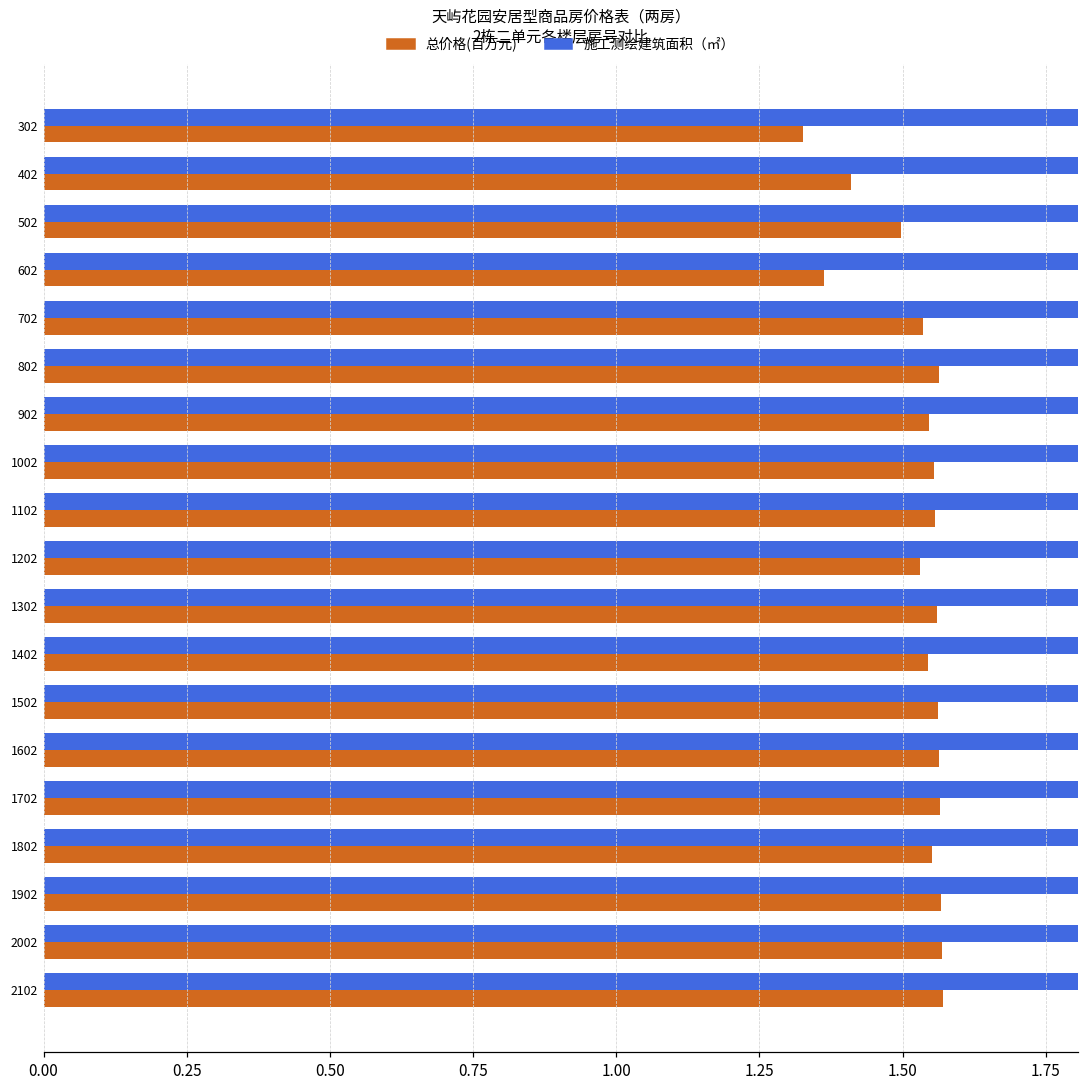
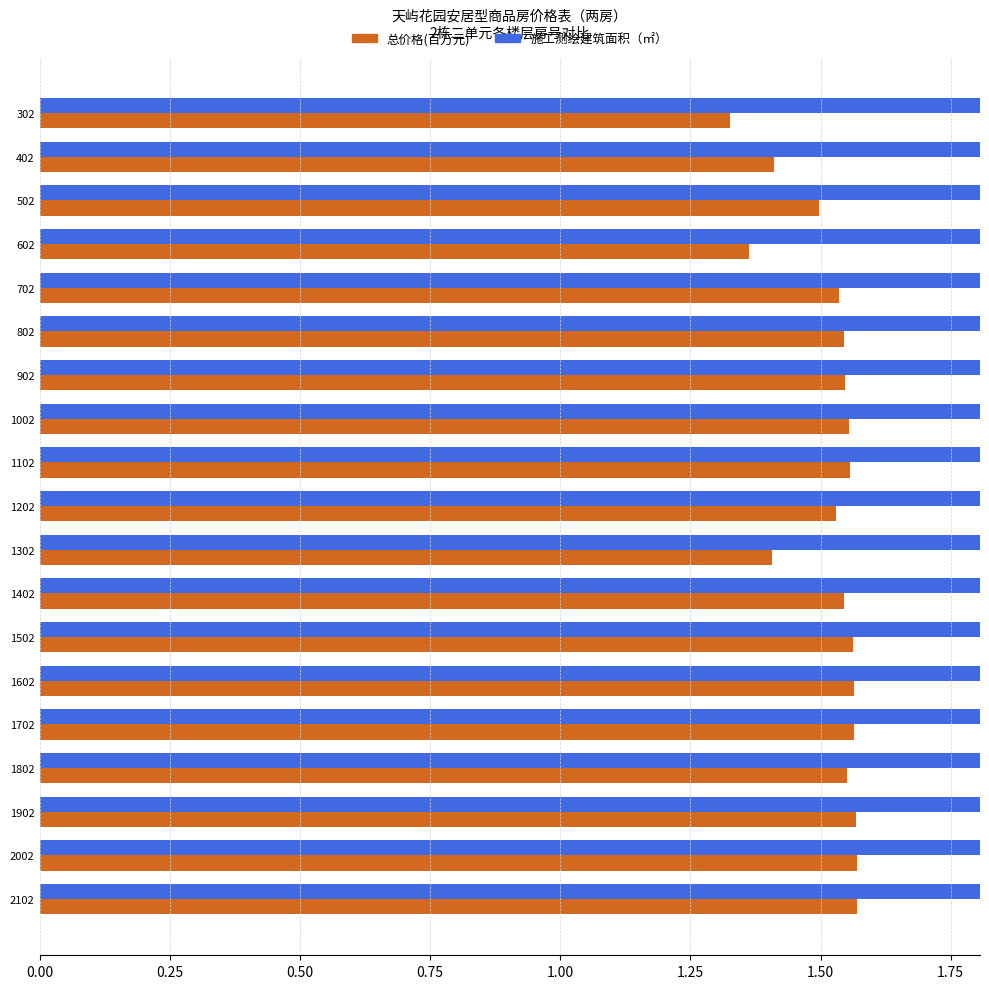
  {
    "总价格(百万元)": {
      "302": 1.33,
      "402": 1.41,
      "502": 1.50,
      "602": 1.36,
      "702": 1.54,
-     "802": 1.56,
+     "802": 1.55,
      "902": 1.55,
      "1002": 1.56,
      "1102": 1.56,
      "1202": 1.53,
-     "1302": 1.56,
+     "1302": 1.41,
      "1402": 1.55,
      "1502": 1.56,
      "1602": 1.56,
      "1702": 1.57,
      "1802": 1.55,
      "1902": 1.57,
      "2002": 1.57,
      "2102": 1.57
    }
  }
